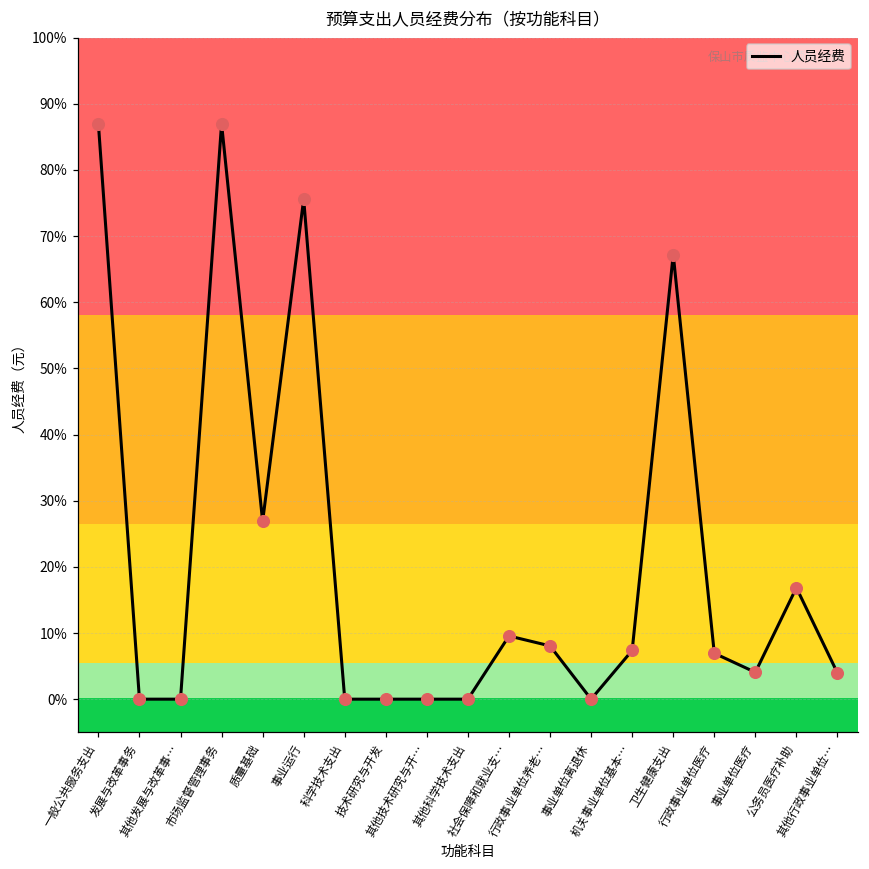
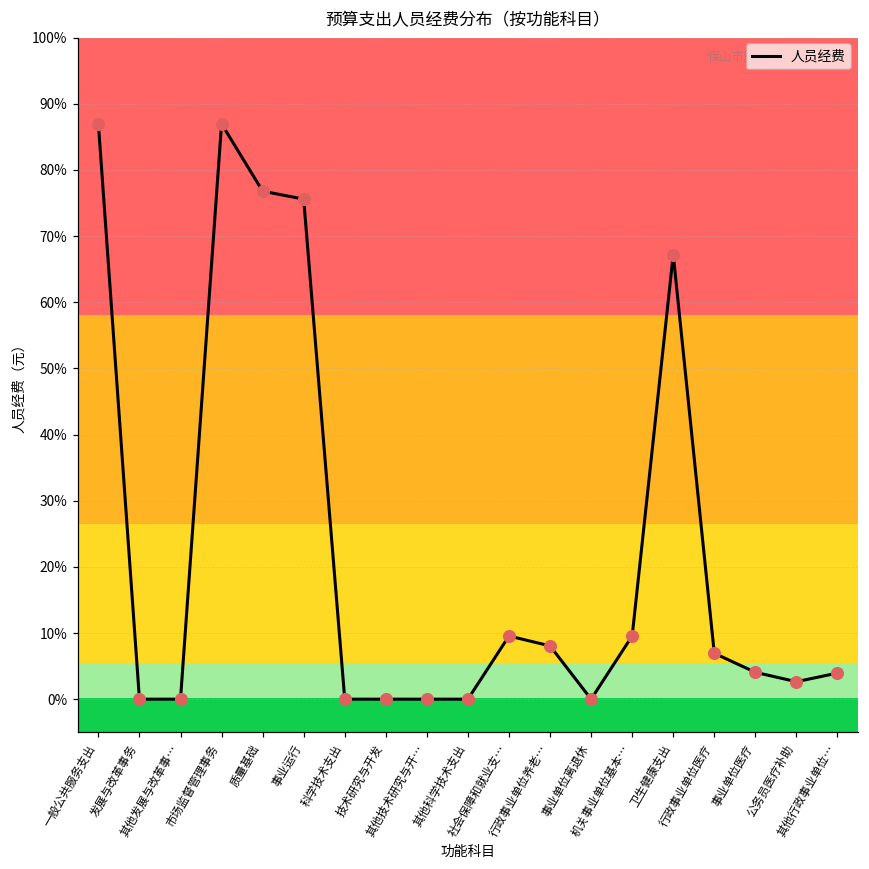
  {
    "一般公共服务支出": "87%",
    "发展与改革事务": "0%",
    "其他发展与改革事…": "0%",
    "市场监督管理事务": "87%",
-   "质量基础": "27%",
+   "质量基础": "77%",
    "事业运行": "76%",
    "科学技术支出": "0%",
    "技术研究与开发": "0%",
    "其他技术研究与开…": "0%",
    "其他科学技术支出": "0%",
    "社会保障和就业支…": "10%",
    "行政事业单位养老…": "8%",
    "事业单位离退休": "0%",
-   "机关事业单位基本…": "7%",
+   "机关事业单位基本…": "10%",
    "卫生健康支出": "67%",
    "行政事业单位医疗": "7%",
    "事业单位医疗": "4%",
-   "公务员医疗补助": "17%",
+   "公务员医疗补助": "3%",
    "其他行政事业单位…": "4%"
  }
